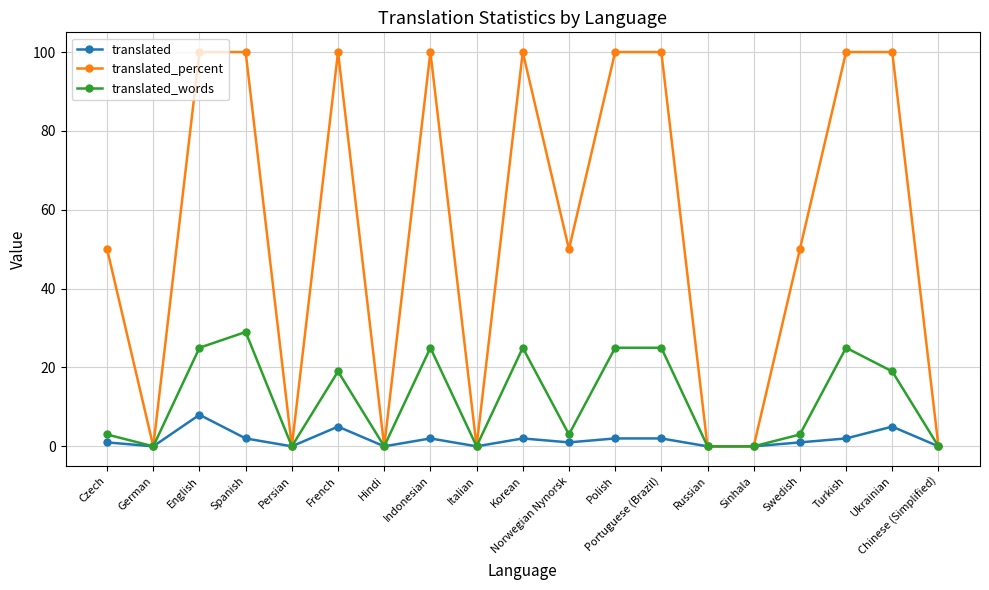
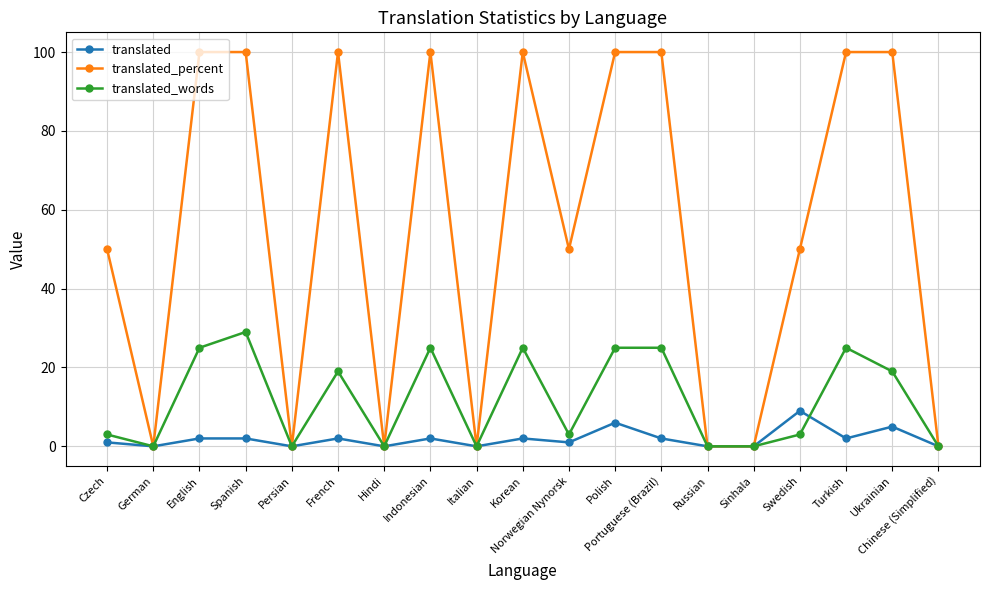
  {
    "translated": {
      "Czech": 1,
-     "English": 8,
+     "English": 2,
      "Spanish": 2,
-     "French": 5,
+     "French": 2,
      "Indonesian": 2,
      "Korean": 2,
      "Norwegian Nynorsk": 1,
-     "Polish": 2,
+     "Polish": 6,
      "Portuguese (Brazil)": 2,
-     "Swedish": 1,
+     "Swedish": 9,
      "Turkish": 2,
      "Ukrainian": 5
    },
    "translated_percent": {
      "Czech": 50,
      "Spanish": 100,
      "French": 100,
      "Indonesian": 100,
      "Korean": 100,
      "Norwegian Nynorsk": 50,
      "Polish": 100,
      "Portuguese (Brazil)": 100,
      "Swedish": 50,
      "Turkish": 100,
      "Ukrainian": 100
    },
    "translated_words": {
      "Czech": 3,
      "English": 25,
      "Spanish": 29,
      "French": 19,
      "Indonesian": 25,
      "Korean": 25,
      "Norwegian Nynorsk": 3,
      "Polish": 25,
      "Portuguese (Brazil)": 25,
      "Swedish": 3,
      "Turkish": 25,
      "Ukrainian": 19
    }
  }
